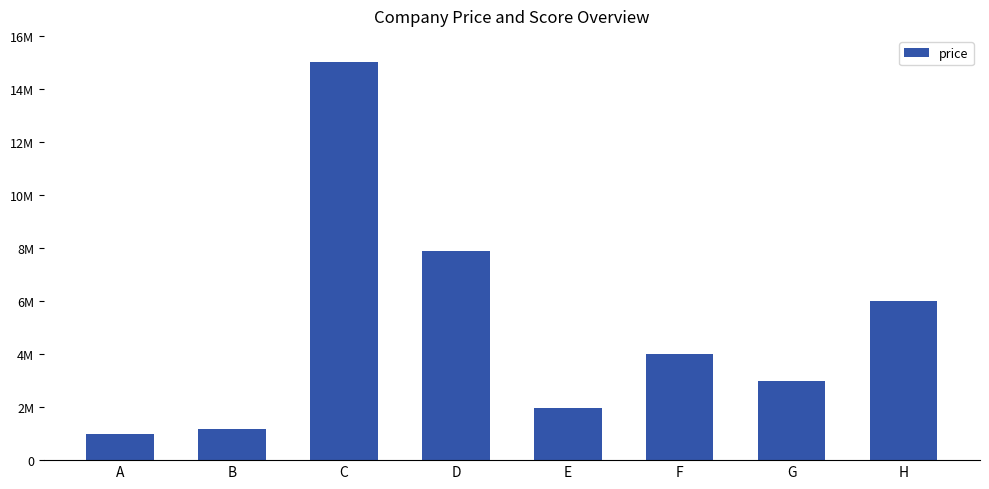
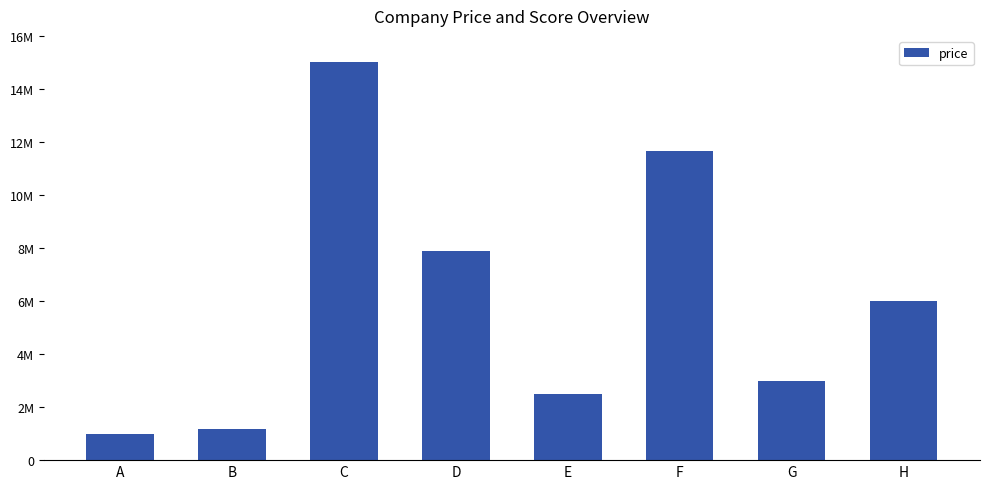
  {
    "A": 1000000,
    "B": 1200000,
    "C": 15000000,
    "D": 7900000,
-   "E": 2000000,
-   "F": 4000000,
+   "E": 2500000,
+   "F": 11700000,
    "G": 3000000,
    "H": 6000000
  }
